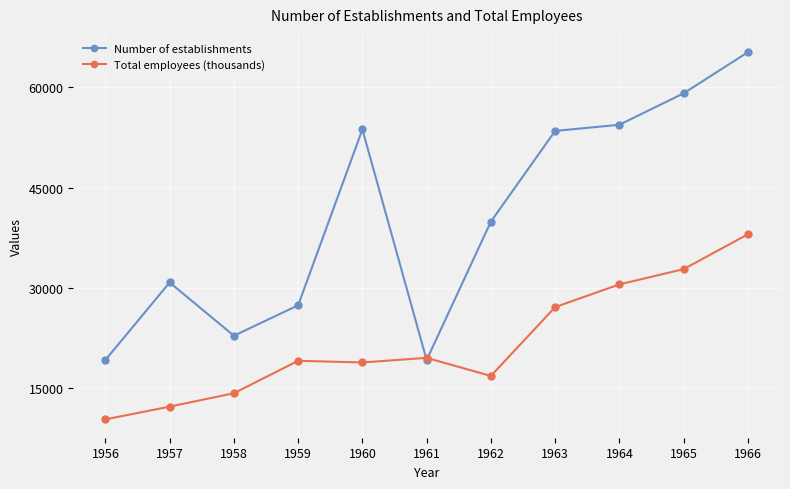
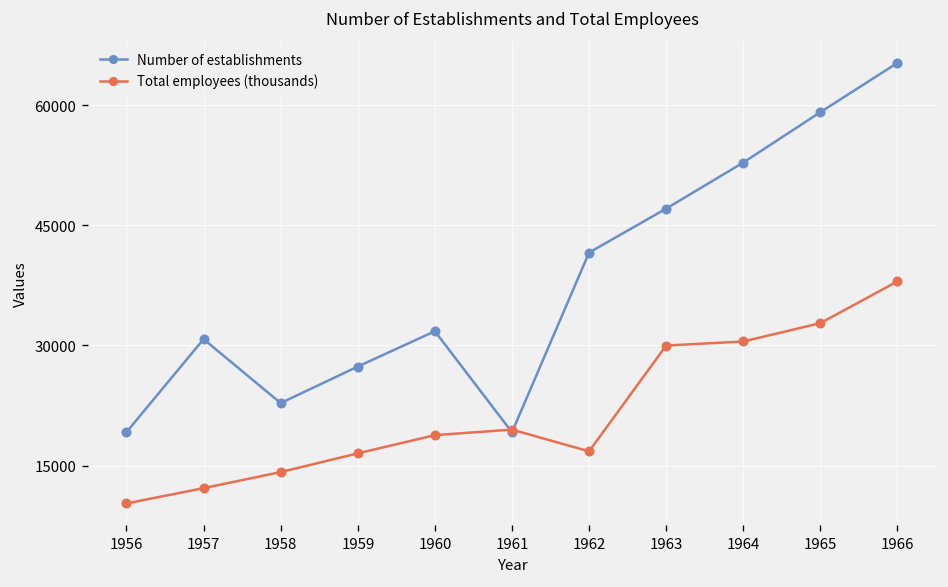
  {
    "Number of establishments": {
      "1956": 19000,
      "1957": 31000,
      "1958": 23000,
      "1959": 27000,
-     "1960": 54000,
-     "1962": 40000,
-     "1963": 53000,
-     "1964": 54000,
+     "1960": 32000,
+     "1962": 42000,
+     "1963": 47000,
+     "1964": 53000,
      "1965": 59000,
      "1966": 65000
    },
    "Total employees (thousands)": {
      "1956": 10000,
      "1957": 12000,
      "1958": 14000,
-     "1959": 19000,
+     "1959": 17000,
      "1960": 19000,
      "1962": 17000,
-     "1963": 27000,
+     "1963": 30000,
      "1964": 31000,
      "1965": 33000,
      "1966": 38000
    }
  }
